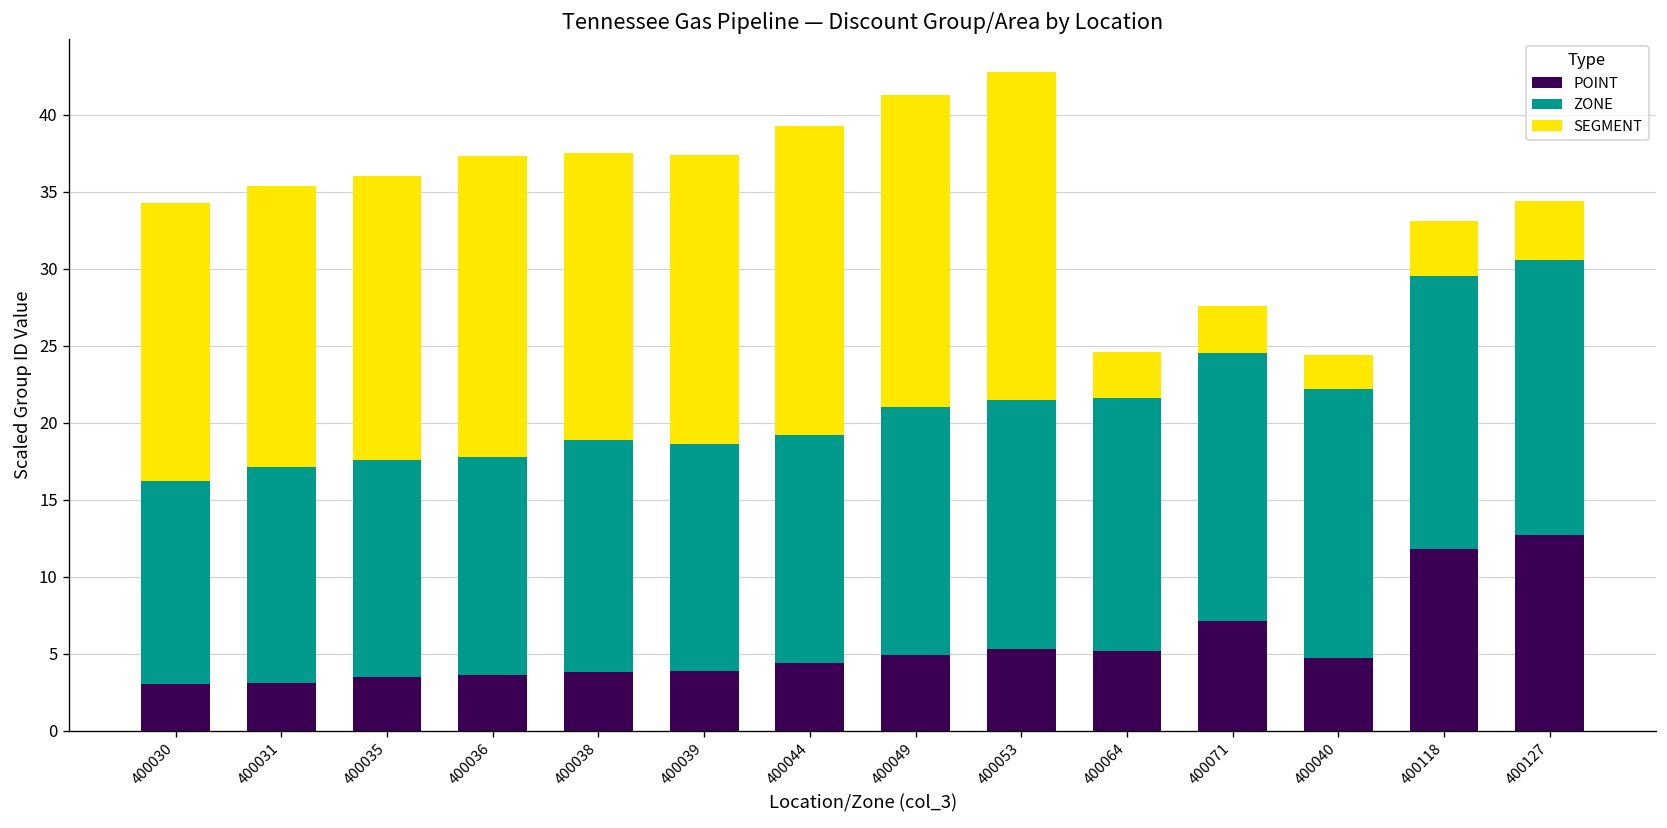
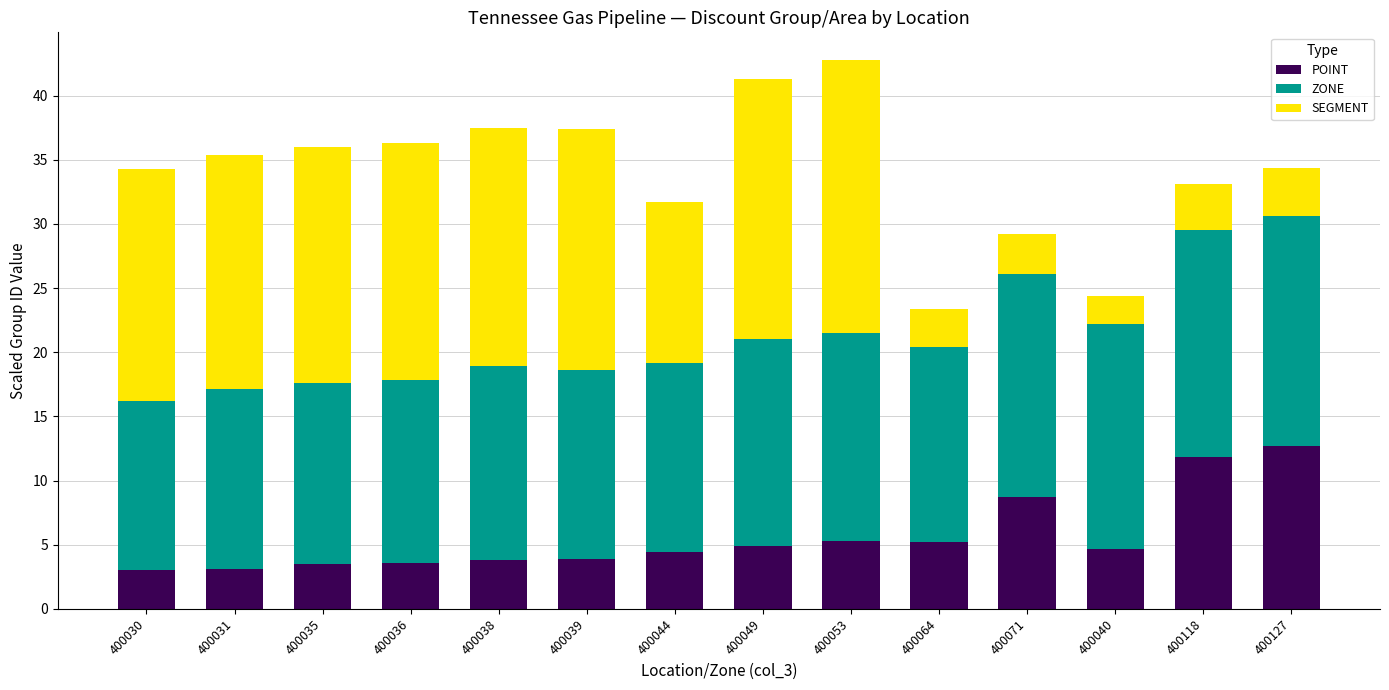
  {
    "POINT": {
      "400030": 3.0,
      "400031": 3.1,
      "400035": 3.5,
      "400036": 3.6,
      "400038": 3.8,
      "400039": 3.9,
      "400044": 4.4,
      "400049": 4.9,
      "400053": 5.3,
      "400064": 5.2,
-     "400071": 7.1,
+     "400071": 8.7,
      "400040": 4.7,
      "400118": 11.8,
      "400127": 12.7
    },
    "ZONE": {
      "400030": 13.2,
      "400031": 14.0,
      "400035": 14.1,
      "400036": 14.2,
      "400038": 15.1,
      "400039": 14.7,
      "400044": 14.8,
      "400049": 16.1,
      "400053": 16.2,
-     "400064": 16.4,
+     "400064": 15.2,
      "400071": 17.4,
      "400040": 17.5,
      "400118": 17.7,
      "400127": 17.9
    },
    "SEGMENT": {
      "400030": 18.1,
      "400031": 18.3,
      "400035": 18.4,
-     "400036": 19.5,
+     "400036": 18.5,
      "400038": 18.6,
      "400039": 18.8,
-     "400044": 20.1,
+     "400044": 12.5,
      "400049": 20.3,
      "400053": 21.3,
      "400064": 3.0,
      "400071": 3.1,
      "400040": 2.2,
      "400118": 3.6,
      "400127": 3.8
    }
  }
